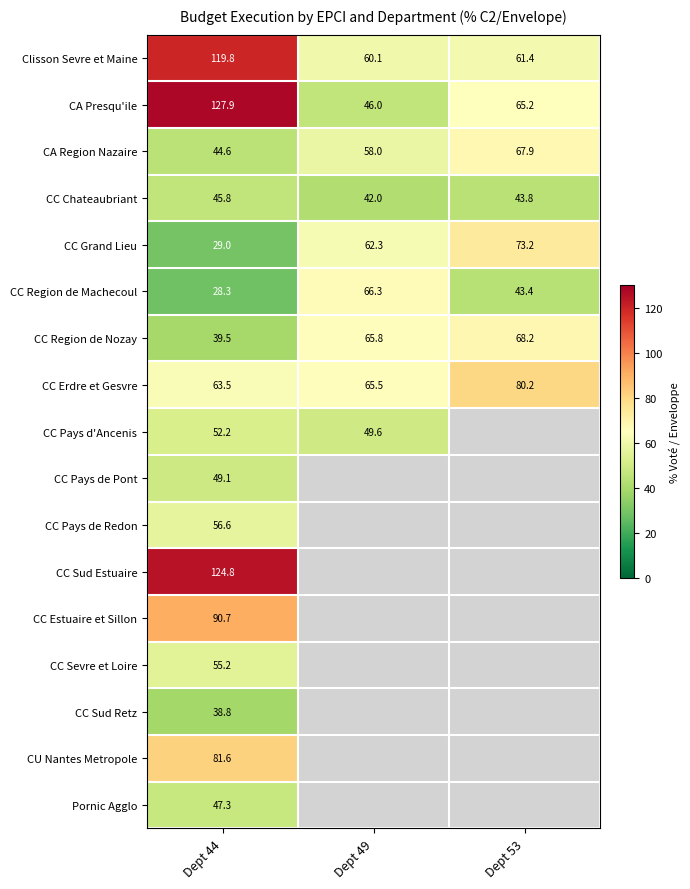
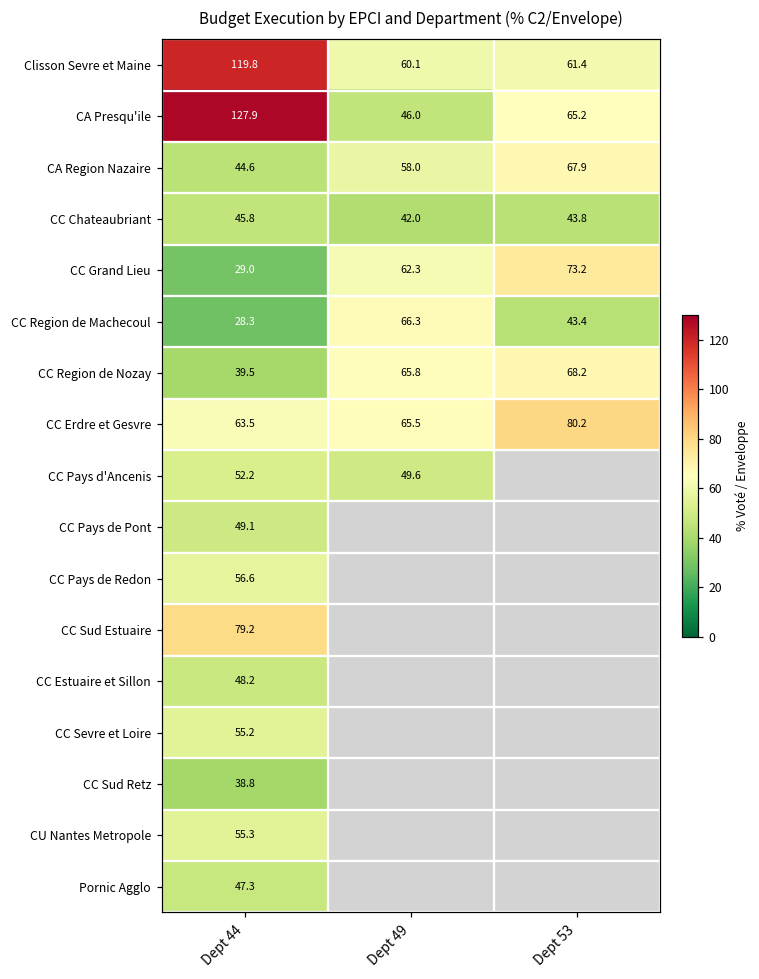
  {
    "Clisson Sevre et Maine": {
      "Dept 44": 119.8,
      "Dept 49": 60.1,
      "Dept 53": 61.4
    },
    "CA Presqu'ile": {
      "Dept 44": 127.9,
      "Dept 49": 46.0,
      "Dept 53": 65.2
    },
    "CA Region Nazaire": {
      "Dept 44": 44.6,
      "Dept 49": 58.0,
      "Dept 53": 67.9
    },
    "CC Chateaubriant": {
      "Dept 44": 45.8,
      "Dept 49": 42.0,
      "Dept 53": 43.8
    },
    "CC Grand Lieu": {
      "Dept 44": 29.0,
      "Dept 49": 62.3,
      "Dept 53": 73.2
    },
    "CC Region de Machecoul": {
      "Dept 44": 28.3,
      "Dept 49": 66.3,
      "Dept 53": 43.4
    },
    "CC Region de Nozay": {
      "Dept 44": 39.5,
      "Dept 49": 65.8,
      "Dept 53": 68.2
    },
    "CC Erdre et Gesvre": {
      "Dept 44": 63.5,
      "Dept 49": 65.5,
      "Dept 53": 80.2
    },
    "CC Pays d'Ancenis": {
      "Dept 44": 52.2,
      "Dept 49": 49.6
    },
    "CC Pays de Pont": {
      "Dept 44": 49.1
    },
    "CC Pays de Redon": {
      "Dept 44": 56.6
    },
    "CC Sud Estuaire": {
-     "Dept 44": 124.8
+     "Dept 44": 79.2
    },
    "CC Estuaire et Sillon": {
-     "Dept 44": 90.7
+     "Dept 44": 48.2
    },
    "CC Sevre et Loire": {
      "Dept 44": 55.2
    },
    "CC Sud Retz": {
      "Dept 44": 38.8
    },
    "CU Nantes Metropole": {
-     "Dept 44": 81.6
+     "Dept 44": 55.3
    },
    "Pornic Agglo": {
      "Dept 44": 47.3
    }
  }
